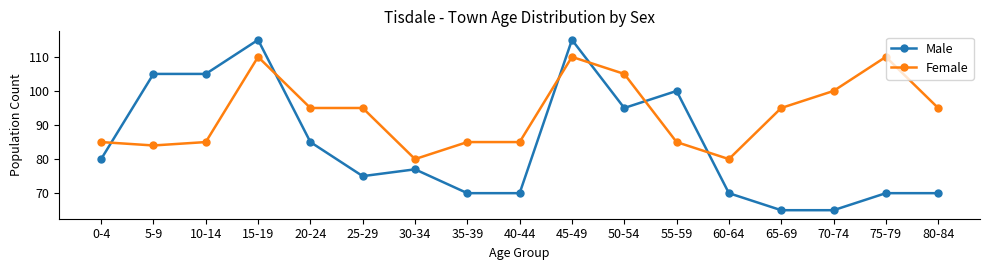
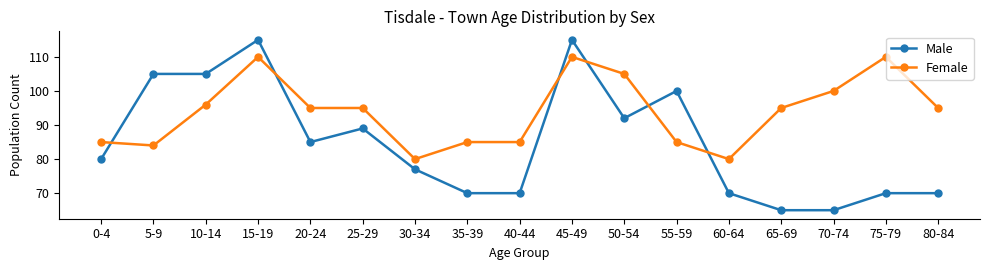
  {
    "Male": {
      "0-4": 80,
      "5-9": 105,
      "10-14": 105,
      "15-19": 115,
      "20-24": 85,
-     "25-29": 75,
+     "25-29": 89,
      "30-34": 77,
      "35-39": 70,
      "40-44": 70,
      "45-49": 115,
-     "50-54": 95,
+     "50-54": 92,
      "55-59": 100,
      "60-64": 70,
      "65-69": 65,
      "70-74": 65,
      "75-79": 70,
      "80-84": 70
    },
    "Female": {
      "0-4": 85,
      "5-9": 84,
-     "10-14": 85,
+     "10-14": 96,
      "15-19": 110,
      "20-24": 95,
      "25-29": 95,
      "30-34": 80,
      "35-39": 85,
      "40-44": 85,
      "45-49": 110,
      "50-54": 105,
      "55-59": 85,
      "60-64": 80,
      "65-69": 95,
      "70-74": 100,
      "75-79": 110,
      "80-84": 95
    }
  }
